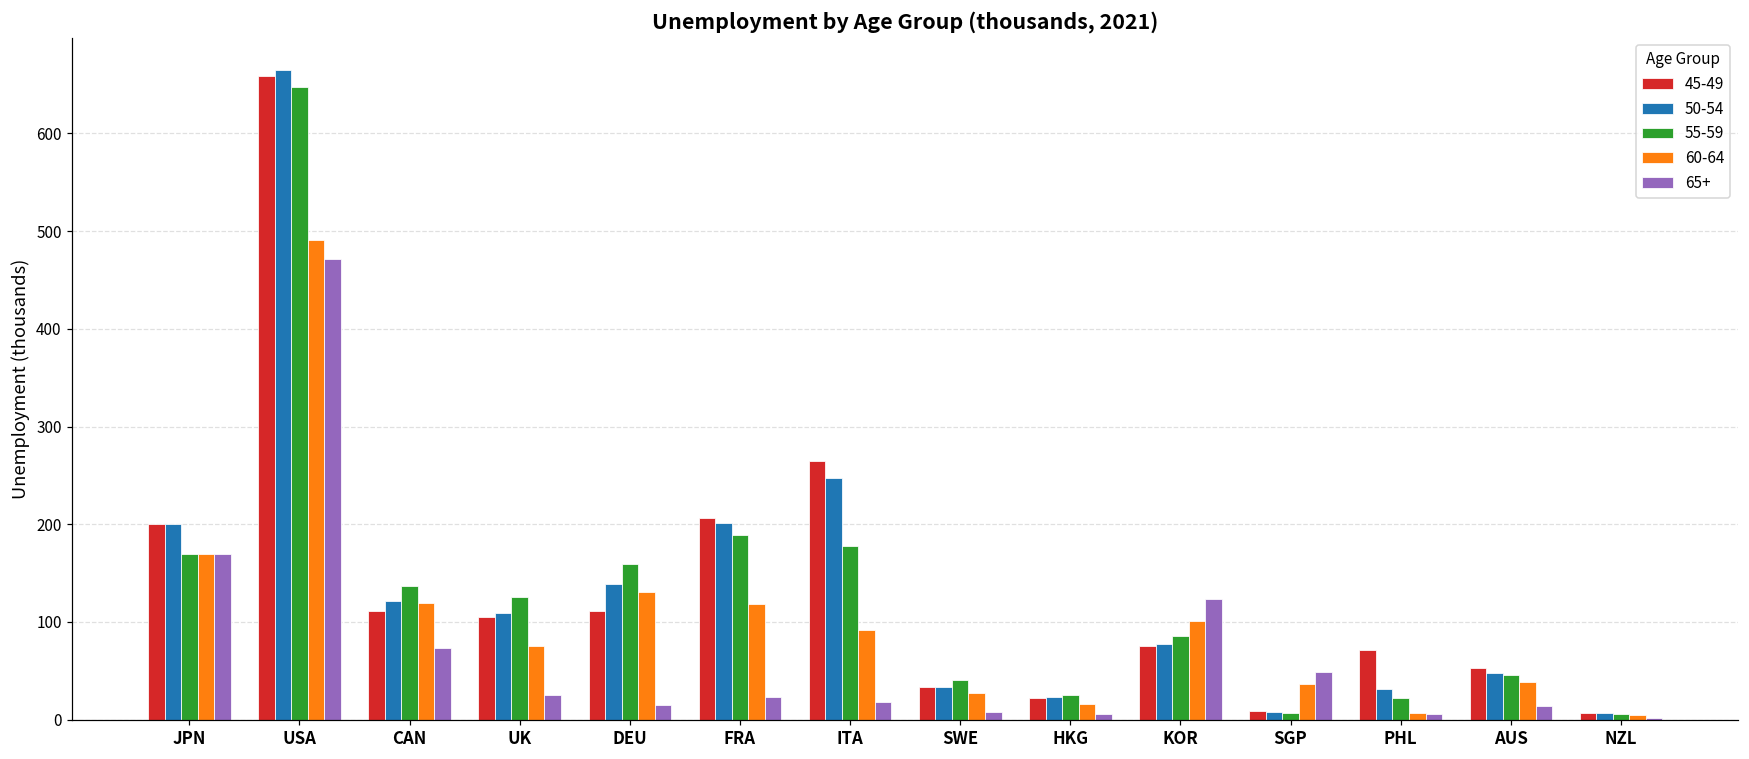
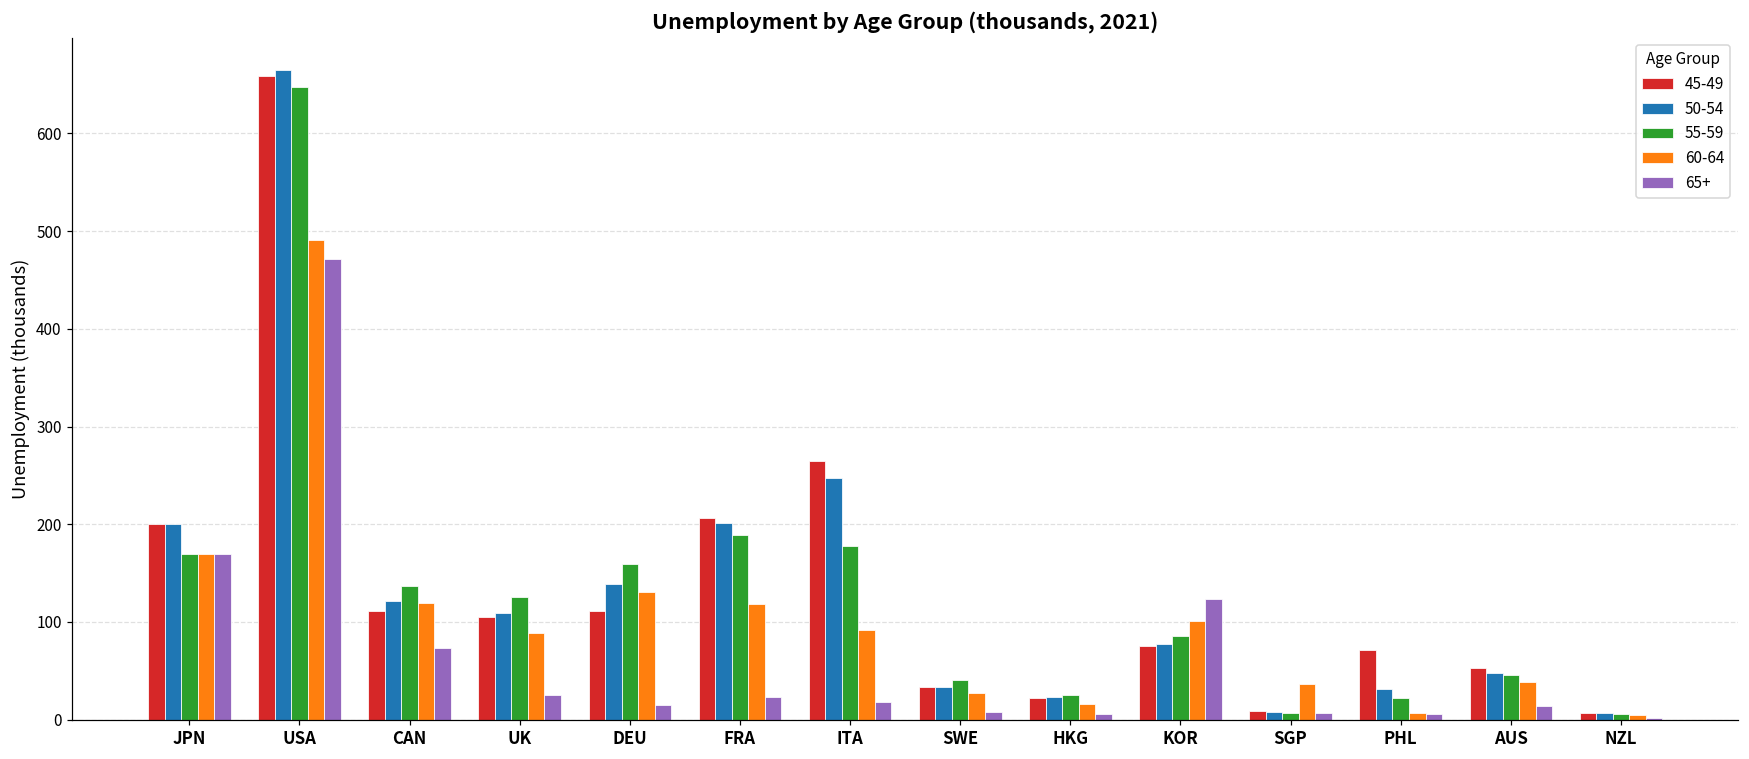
  {
    "45-49": {
      "JPN": 200,
      "USA": 660,
      "CAN": 110,
      "UK": 110,
      "DEU": 110,
      "FRA": 210,
      "ITA": 260,
      "SWE": 30,
      "HKG": 20,
      "KOR": 80,
      "SGP": 10,
      "PHL": 70,
      "AUS": 50,
      "NZL": 10
    },
    "50-54": {
      "JPN": 200,
      "USA": 660,
      "CAN": 120,
      "UK": 110,
      "DEU": 140,
      "FRA": 200,
      "ITA": 250,
      "SWE": 30,
      "HKG": 20,
      "KOR": 80,
      "SGP": 10,
      "PHL": 30,
      "AUS": 50,
      "NZL": 10
    },
    "55-59": {
      "JPN": 170,
      "USA": 650,
      "CAN": 140,
      "UK": 130,
      "DEU": 160,
      "FRA": 190,
      "ITA": 180,
      "SWE": 40,
      "HKG": 30,
      "KOR": 90,
      "SGP": 10,
      "PHL": 20,
      "AUS": 50,
      "NZL": 10
    },
    "60-64": {
      "JPN": 170,
      "USA": 490,
      "CAN": 120,
-     "UK": 80,
+     "UK": 90,
      "DEU": 130,
      "FRA": 120,
      "ITA": 90,
      "SWE": 30,
      "HKG": 20,
      "KOR": 100,
      "SGP": 40,
      "PHL": 10,
      "AUS": 40,
      "NZL": 10
    },
    "65+": {
      "JPN": 170,
      "USA": 470,
      "CAN": 70,
      "UK": 30,
      "DEU": 20,
      "FRA": 20,
      "ITA": 20,
      "SWE": 10,
      "HKG": 10,
      "KOR": 120,
-     "SGP": 50,
+     "SGP": 10,
      "PHL": 10,
      "AUS": 10
    }
  }
